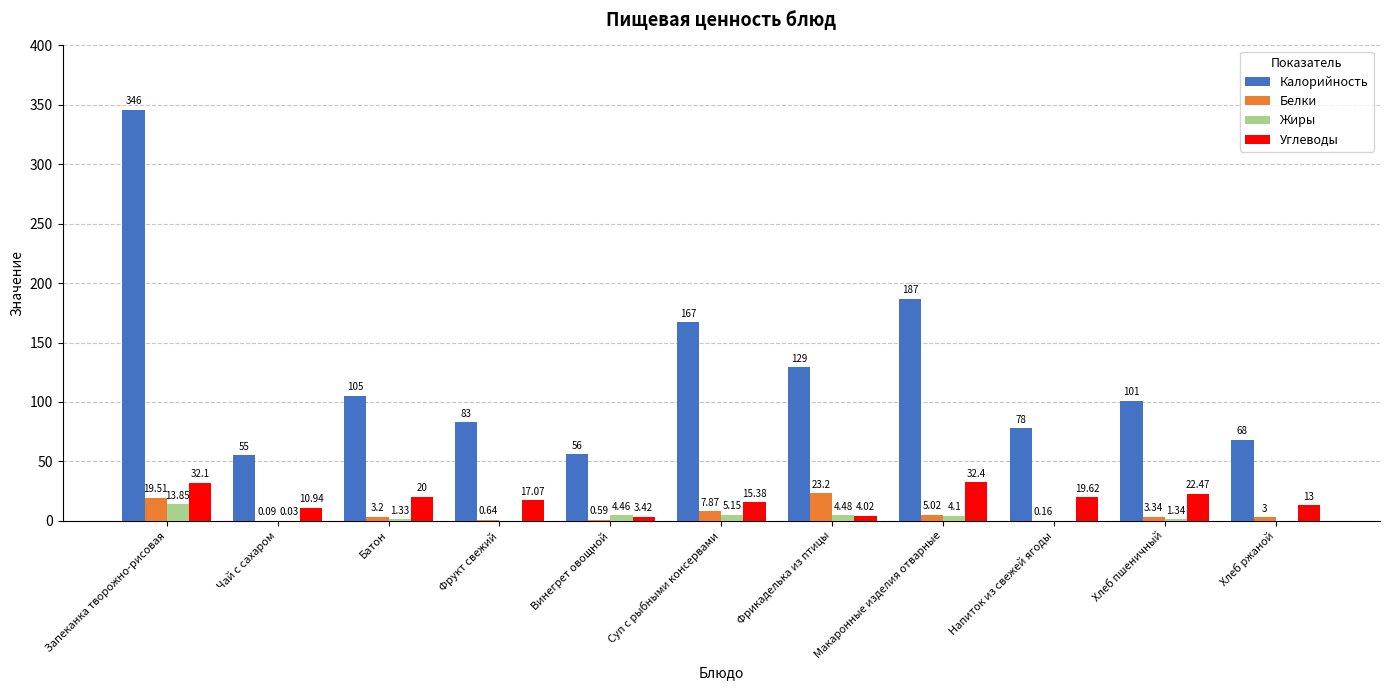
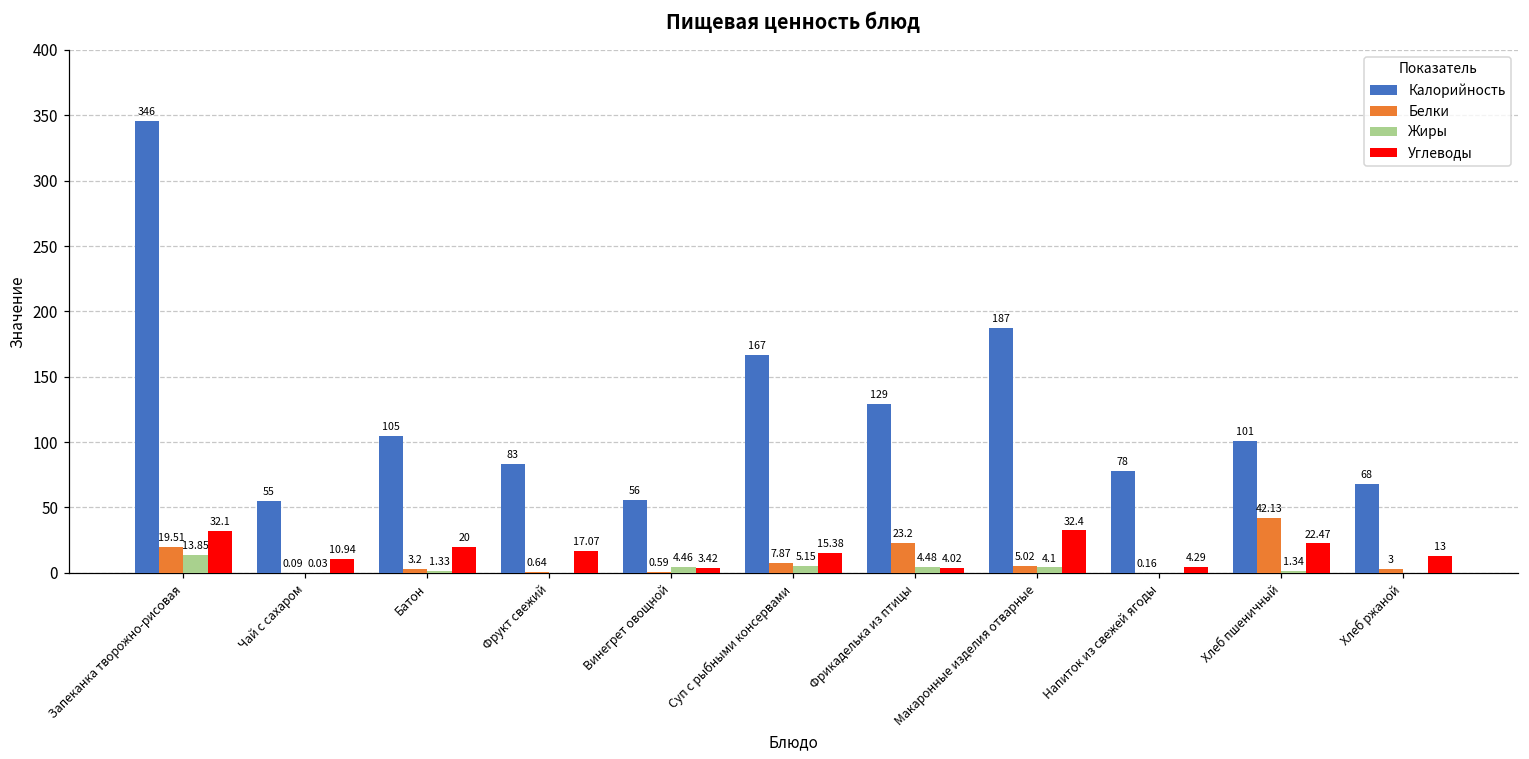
  {
    "Калорийность": {
      "Запеканка творожно-рисовая": 346,
      "Чай с сахаром": 55,
      "Батон": 105,
      "Фрукт свежий": 83,
      "Винегрет овощной": 56,
      "Суп с рыбными консервами": 167,
      "Фрикаделька из птицы": 129,
      "Макаронные изделия отварные": 187,
      "Напиток из свежей ягоды": 78,
      "Хлеб пшеничный": 101,
      "Хлеб ржаной": 68
    },
    "Белки": {
      "Запеканка творожно-рисовая": 19.51,
      "Чай с сахаром": 0.09,
      "Батон": 3.2,
      "Фрукт свежий": 0.64,
      "Винегрет овощной": 0.59,
      "Суп с рыбными консервами": 7.87,
      "Фрикаделька из птицы": 23.2,
      "Макаронные изделия отварные": 5.02,
      "Напиток из свежей ягоды": 0.16,
-     "Хлеб пшеничный": 3.34,
+     "Хлеб пшеничный": 42.13,
      "Хлеб ржаной": 3
    },
    "Жиры": {
      "Запеканка творожно-рисовая": 13.85,
      "Чай с сахаром": 0.03,
      "Батон": 1.33,
      "Винегрет овощной": 4.46,
      "Суп с рыбными консервами": 5.15,
      "Фрикаделька из птицы": 4.48,
      "Макаронные изделия отварные": 4.1,
      "Хлеб пшеничный": 1.34
    },
    "Углеводы": {
      "Запеканка творожно-рисовая": 32.1,
      "Чай с сахаром": 10.94,
      "Батон": 20,
      "Фрукт свежий": 17.07,
      "Винегрет овощной": 3.42,
      "Суп с рыбными консервами": 15.38,
      "Фрикаделька из птицы": 4.02,
      "Макаронные изделия отварные": 32.4,
-     "Напиток из свежей ягоды": 19.62,
+     "Напиток из свежей ягоды": 4.29,
      "Хлеб пшеничный": 22.47,
      "Хлеб ржаной": 13
    }
  }
